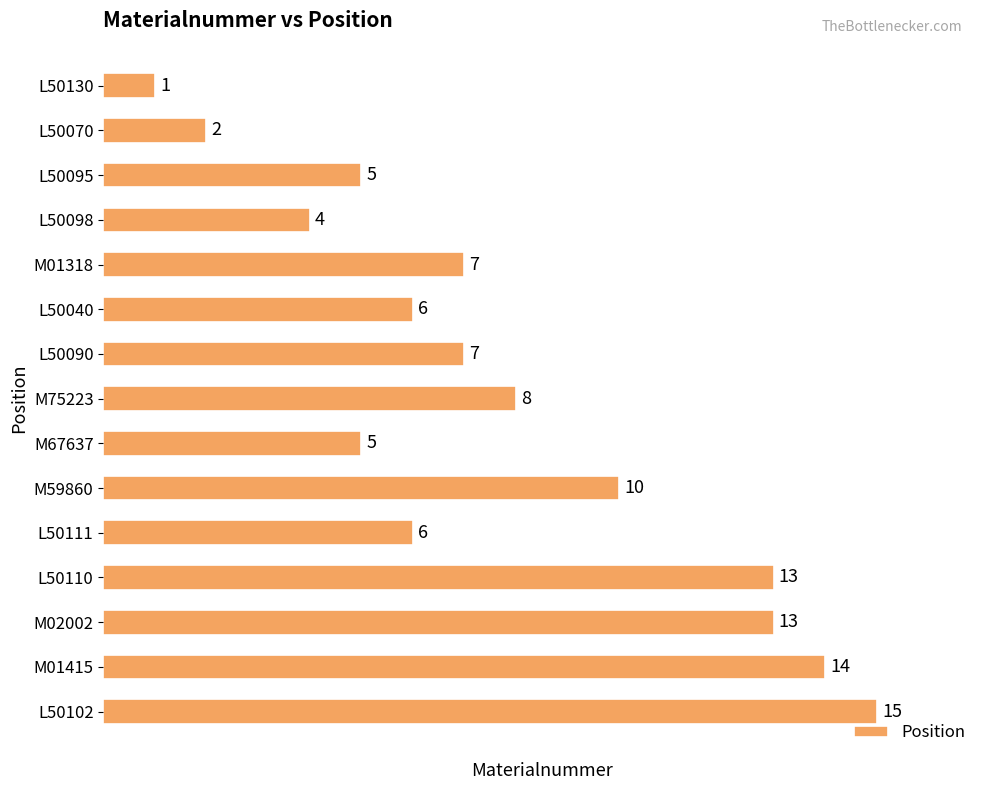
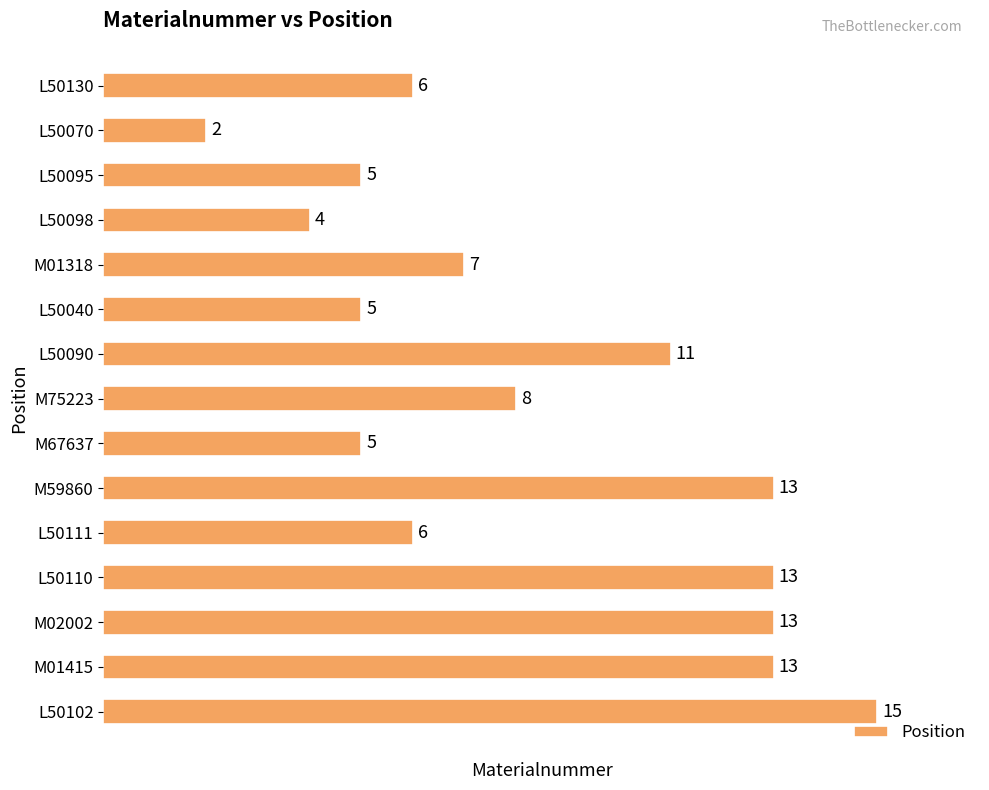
  {
-   "L50130": 1,
+   "L50130": 6,
    "L50070": 2,
    "L50095": 5,
    "L50098": 4,
    "M01318": 7,
-   "L50040": 6,
-   "L50090": 7,
+   "L50040": 5,
+   "L50090": 11,
    "M75223": 8,
    "M67637": 5,
-   "M59860": 10,
+   "M59860": 13,
    "L50111": 6,
    "L50110": 13,
    "M02002": 13,
-   "M01415": 14,
+   "M01415": 13,
    "L50102": 15
  }
